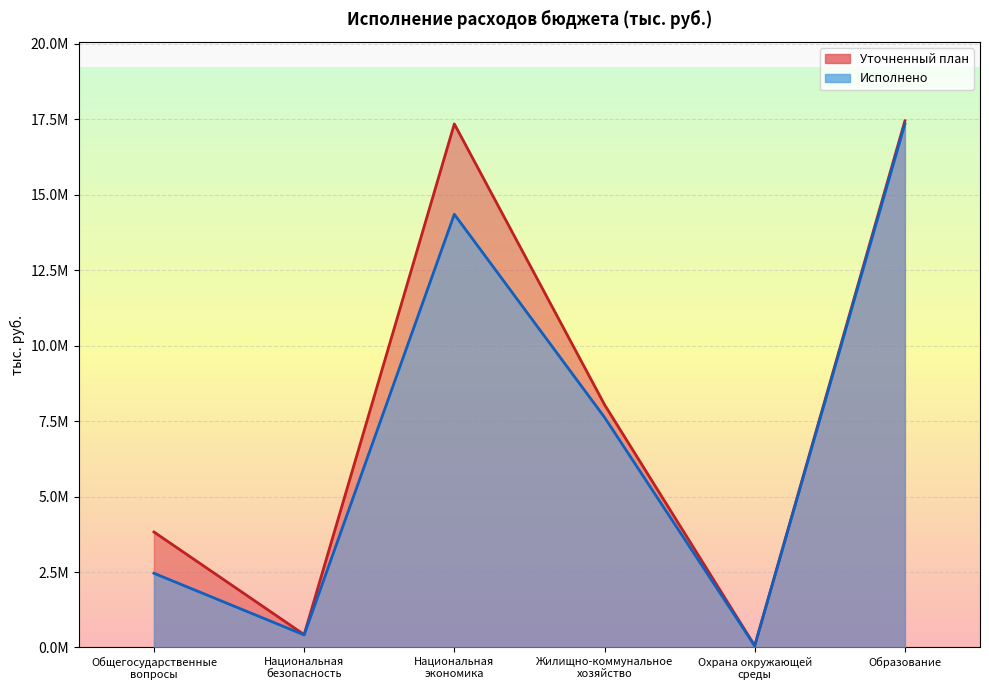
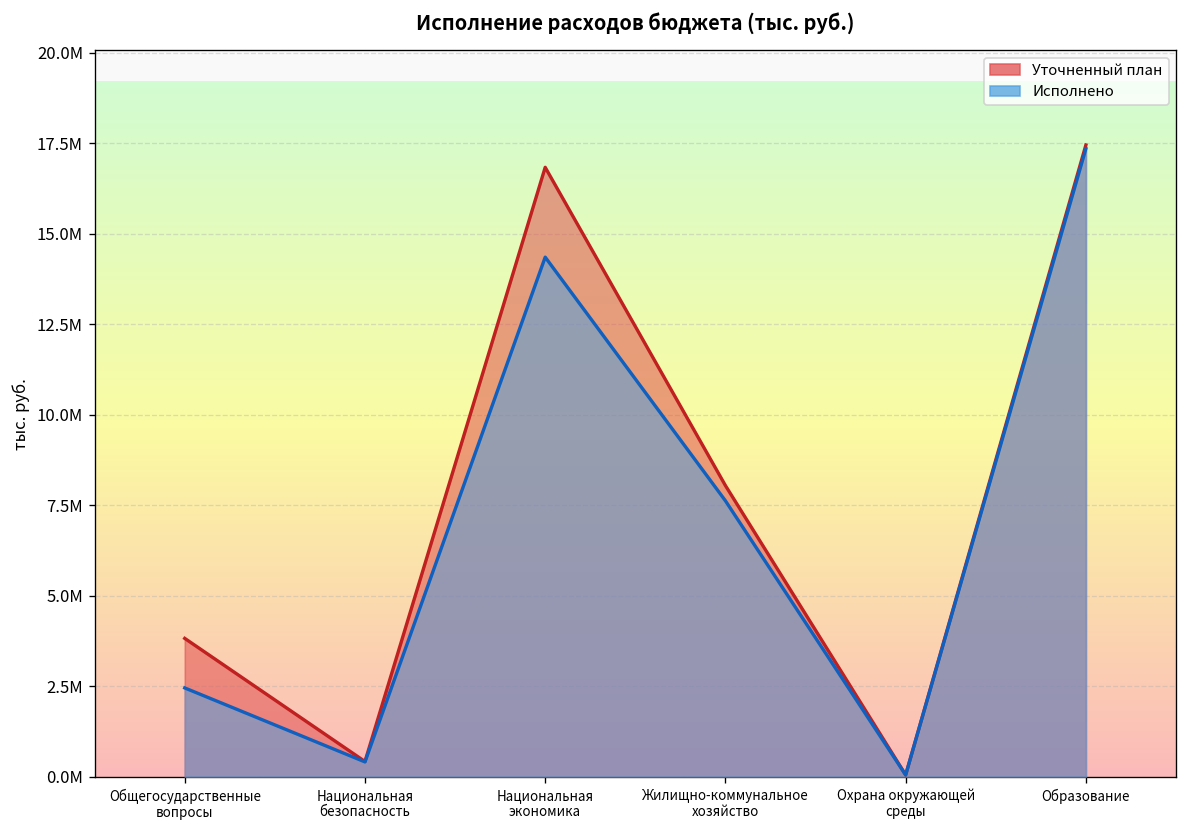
  {
    "Уточненный план": {
      "Общегосударственные вопросы": 3800000,
-     "Национальная экономика": 17400000,
+     "Национальная экономика": 16800000,
      "Жилищно-коммунальное хозяйство": 8000000,
      "Образование": 17500000
    },
    "Исполнено": {
      "Общегосударственные вопросы": 2500000,
      "Национальная экономика": 14400000,
      "Жилищно-коммунальное хозяйство": 7600000,
      "Образование": 17400000
    }
  }
